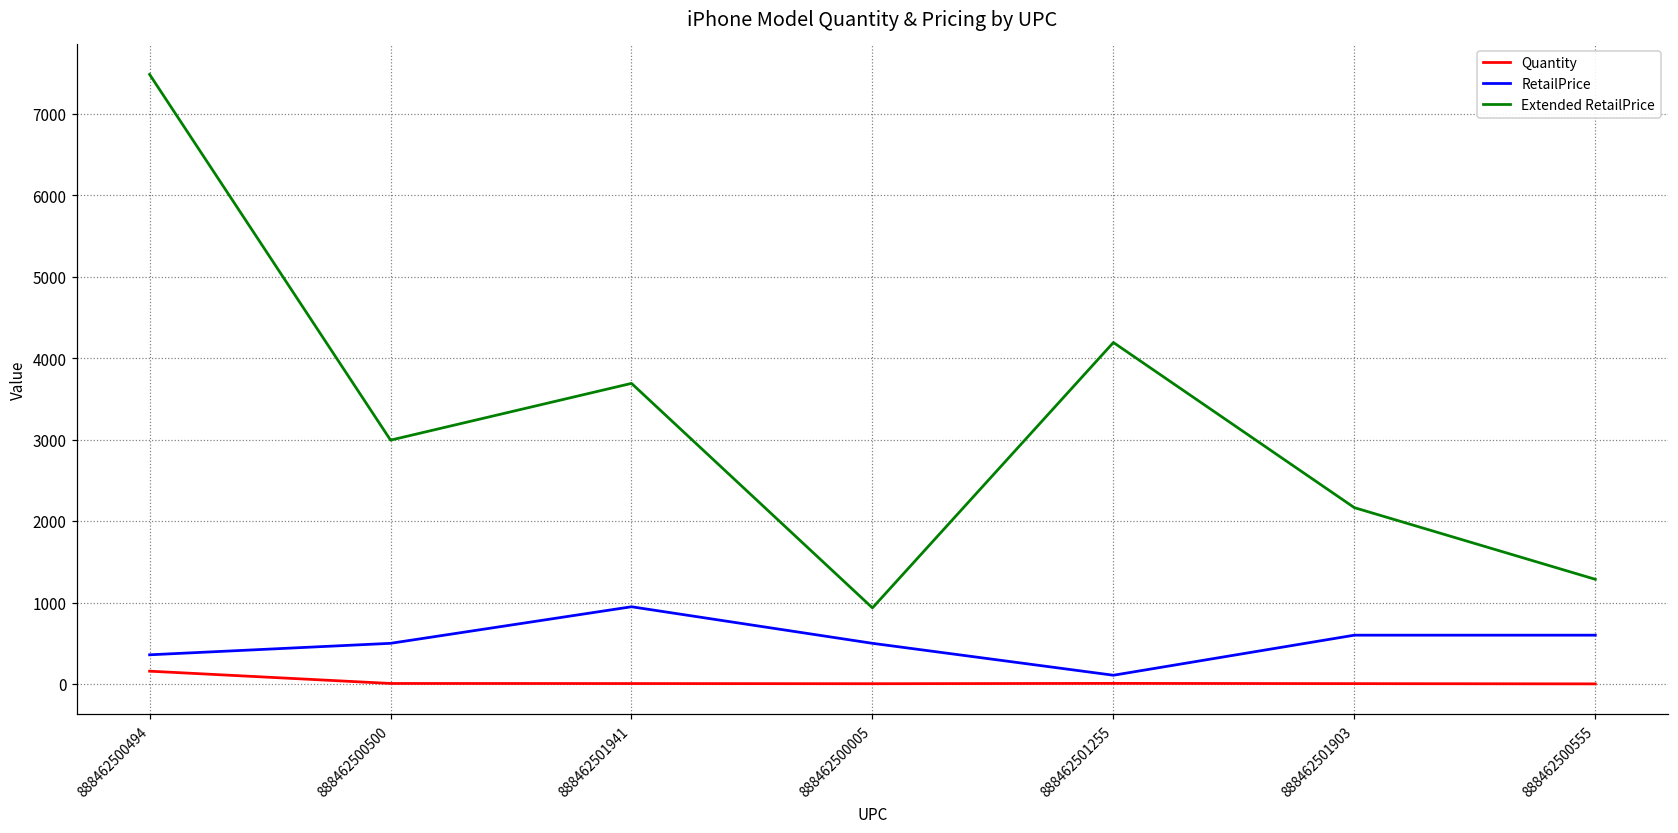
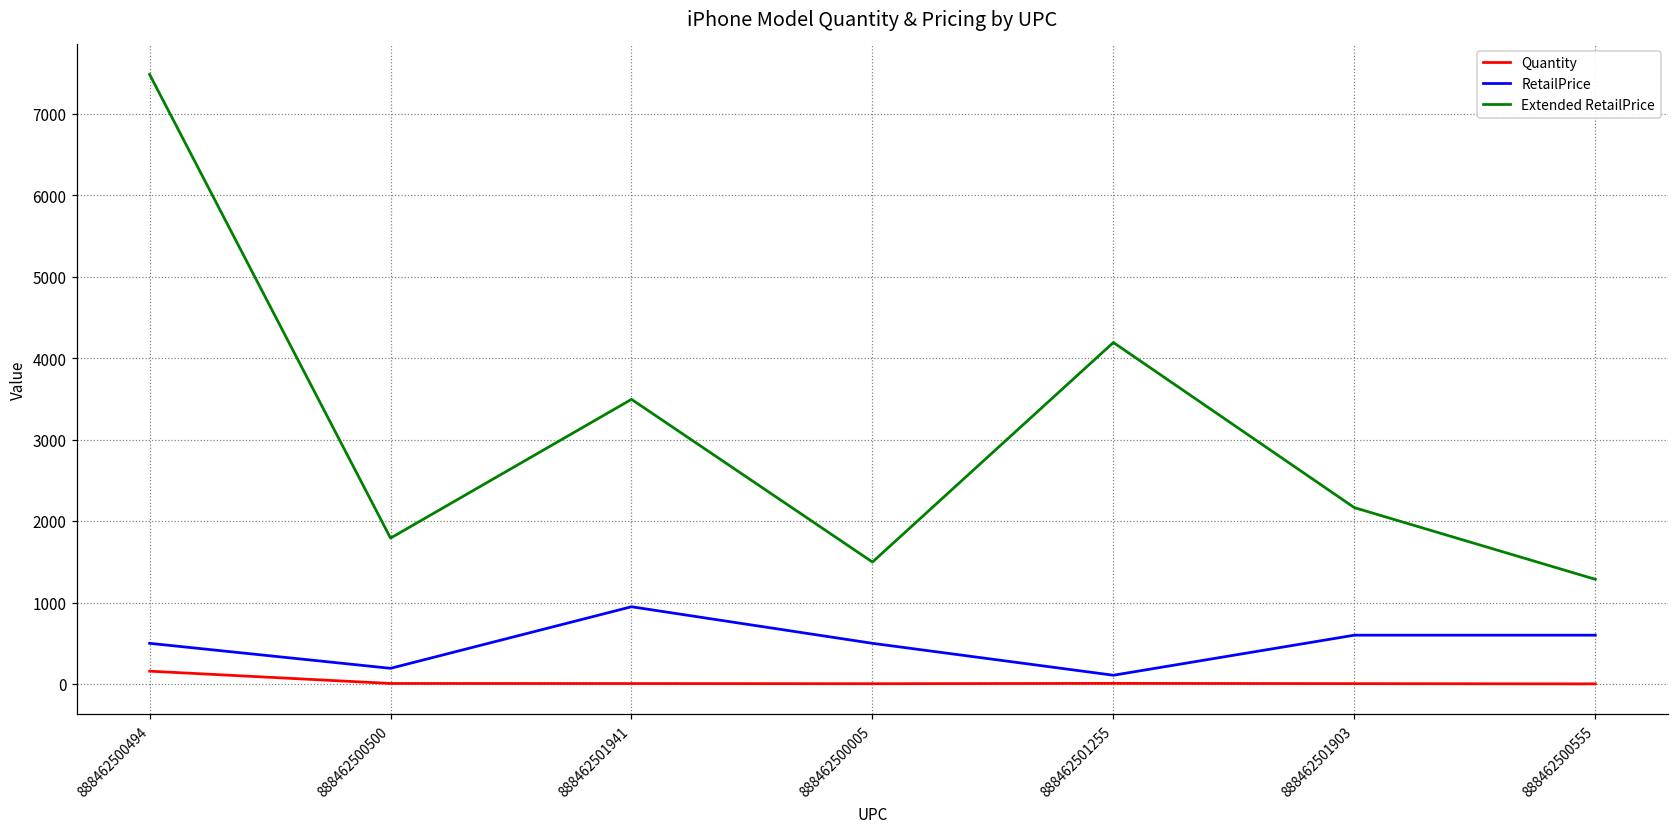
  {
    "Quantity": {
      "888462500494": 200,
      "888462500500": 0,
      "888462501941": 0,
      "888462500005": 0,
      "888462501255": 0,
      "888462501903": 0,
      "888462500555": 0
    },
    "RetailPrice": {
-     "888462500494": 400,
-     "888462500500": 500,
+     "888462500494": 500,
+     "888462500500": 200,
      "888462501941": 900,
      "888462500005": 500,
      "888462501255": 100,
      "888462501903": 600,
      "888462500555": 600
    },
    "Extended RetailPrice": {
      "888462500494": 7500,
-     "888462500500": 3000,
-     "888462501941": 3700,
-     "888462500005": 900,
+     "888462500500": 1800,
+     "888462501941": 3500,
+     "888462500005": 1500,
      "888462501255": 4200,
      "888462501903": 2200,
      "888462500555": 1300
    }
  }
